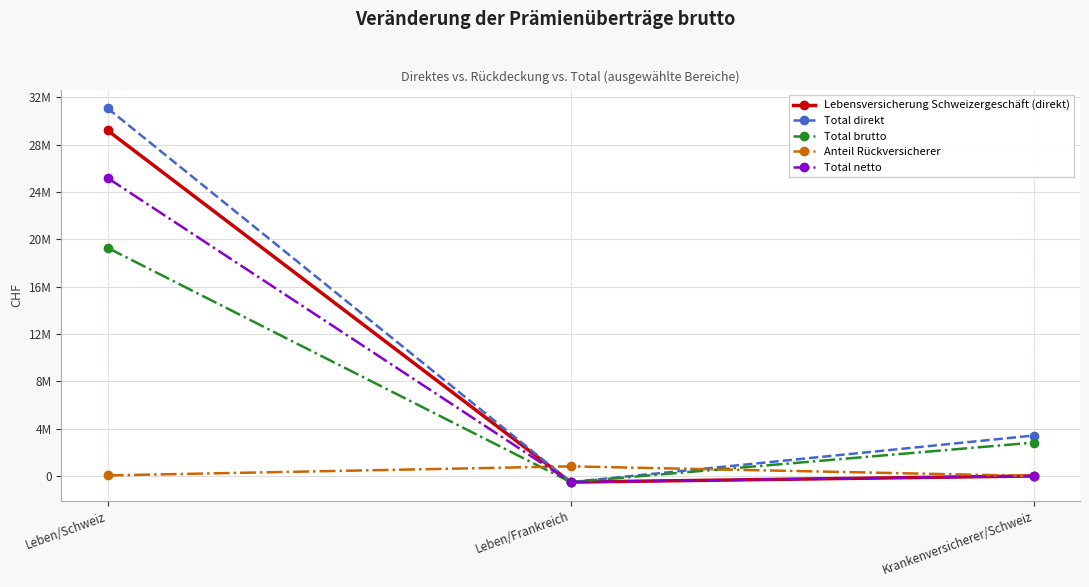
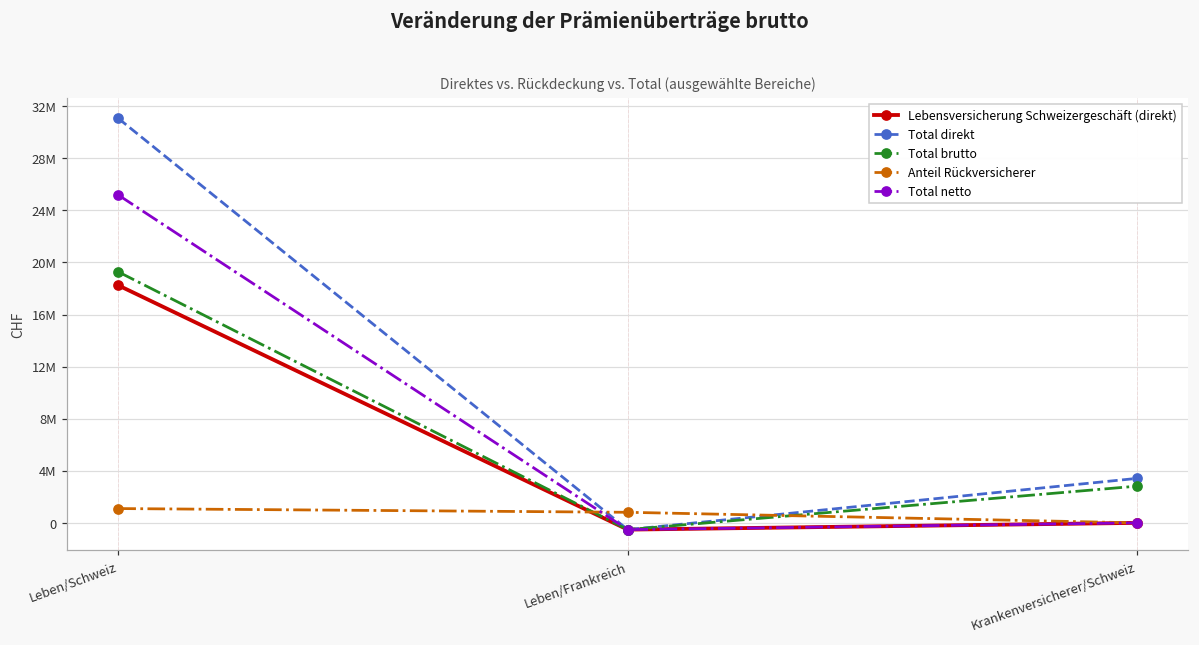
  {
    "Lebensversicherung Schweizergeschäft (direkt)": {
-     "Leben/Schweiz": 29200000
+     "Leben/Schweiz": 18200000
    },
    "Total direkt": {
      "Leben/Schweiz": 31100000,
      "Krankenversicherer/Schweiz": 3400000
    },
    "Total brutto": {
      "Leben/Schweiz": 19300000,
      "Krankenversicherer/Schweiz": 2800000
    },
    "Anteil Rückversicherer": {
-     "Leben/Schweiz": 0,
+     "Leben/Schweiz": 1100000,
      "Leben/Frankreich": 800000
    },
    "Total netto": {
      "Leben/Schweiz": 25200000
    }
  }
